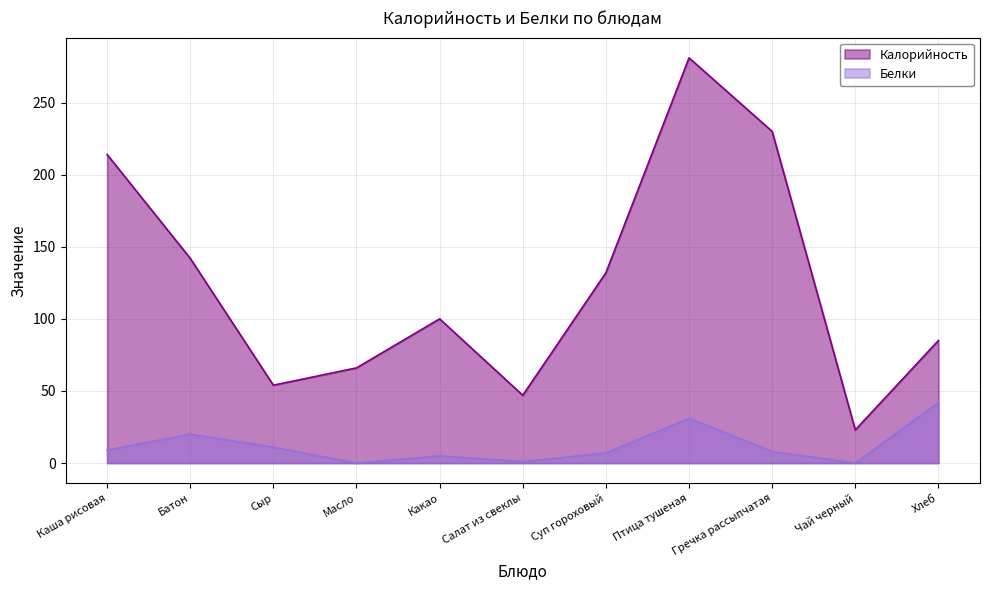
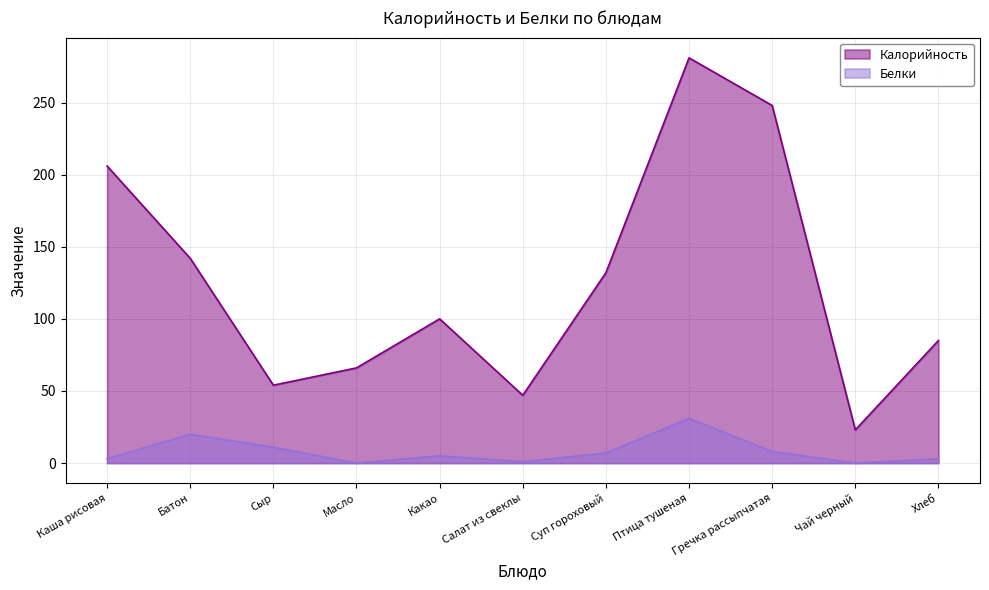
  {
    "Калорийность": {
-     "Каша рисовая": 214,
+     "Каша рисовая": 206,
      "Батон": 142,
      "Сыр": 54,
      "Масло": 66,
      "Какао": 100,
      "Салат из свеклы": 47,
      "Суп гороховый": 132,
      "Птица тушеная": 281,
-     "Гречка рассыпчатая": 230,
+     "Гречка рассыпчатая": 248,
      "Чай черный": 23,
      "Хлеб": 85
    },
    "Белки": {
-     "Каша рисовая": 9,
+     "Каша рисовая": 3,
      "Батон": 20,
      "Сыр": 11,
      "Масло": 0,
      "Какао": 5,
      "Салат из свеклы": 1,
      "Суп гороховый": 7,
      "Птица тушеная": 31,
      "Гречка рассыпчатая": 8,
      "Чай черный": 0,
-     "Хлеб": 42
+     "Хлеб": 3
    }
  }
